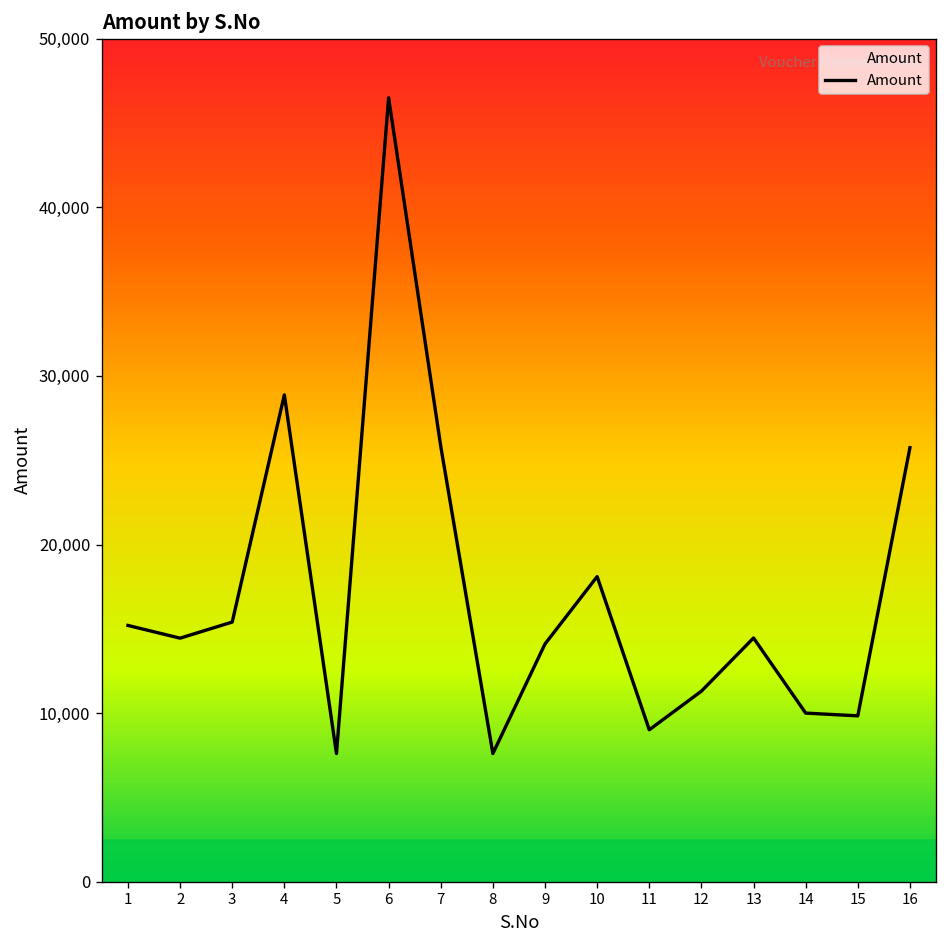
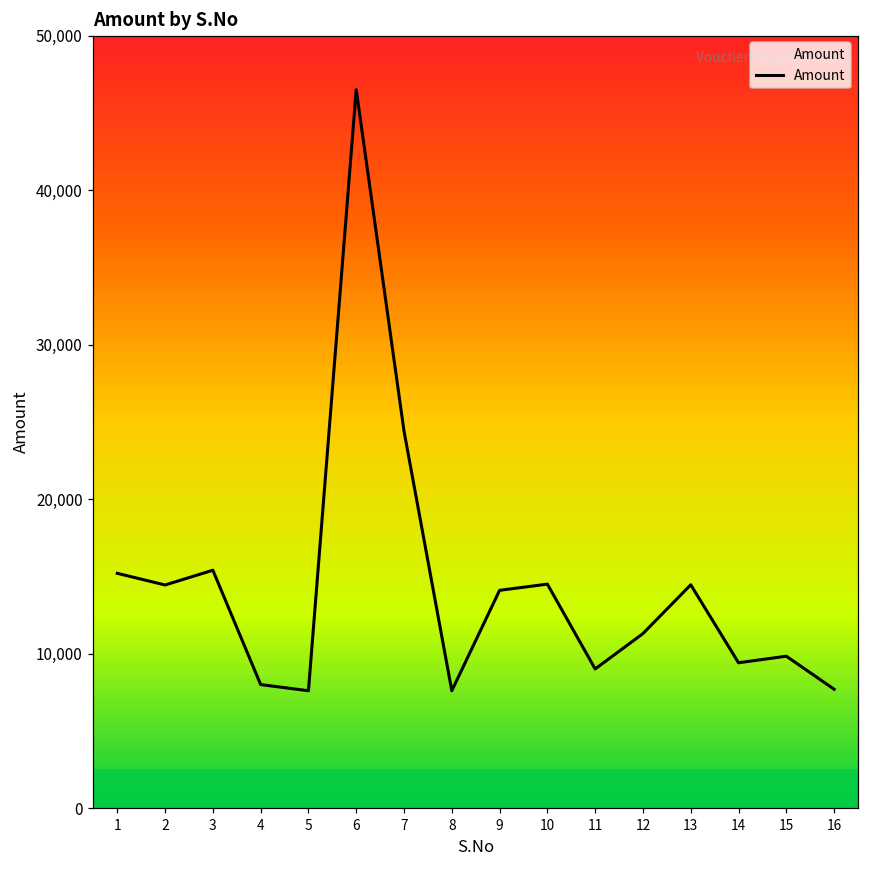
  {
    "1": "15,200",
    "2": "14,400",
    "3": "15,400",
-   "4": "28,900",
+   "4": "8,000",
    "5": "7,600",
    "6": "46,500",
-   "7": "25,800",
+   "7": "24,400",
    "8": "7,600",
    "9": "14,100",
-   "10": "18,100",
+   "10": "14,500",
    "11": "9,000",
    "12": "11,300",
    "13": "14,500",
-   "14": "10,000",
+   "14": "9,400",
    "15": "9,800",
-   "16": "25,700"
+   "16": "7,700"
  }
